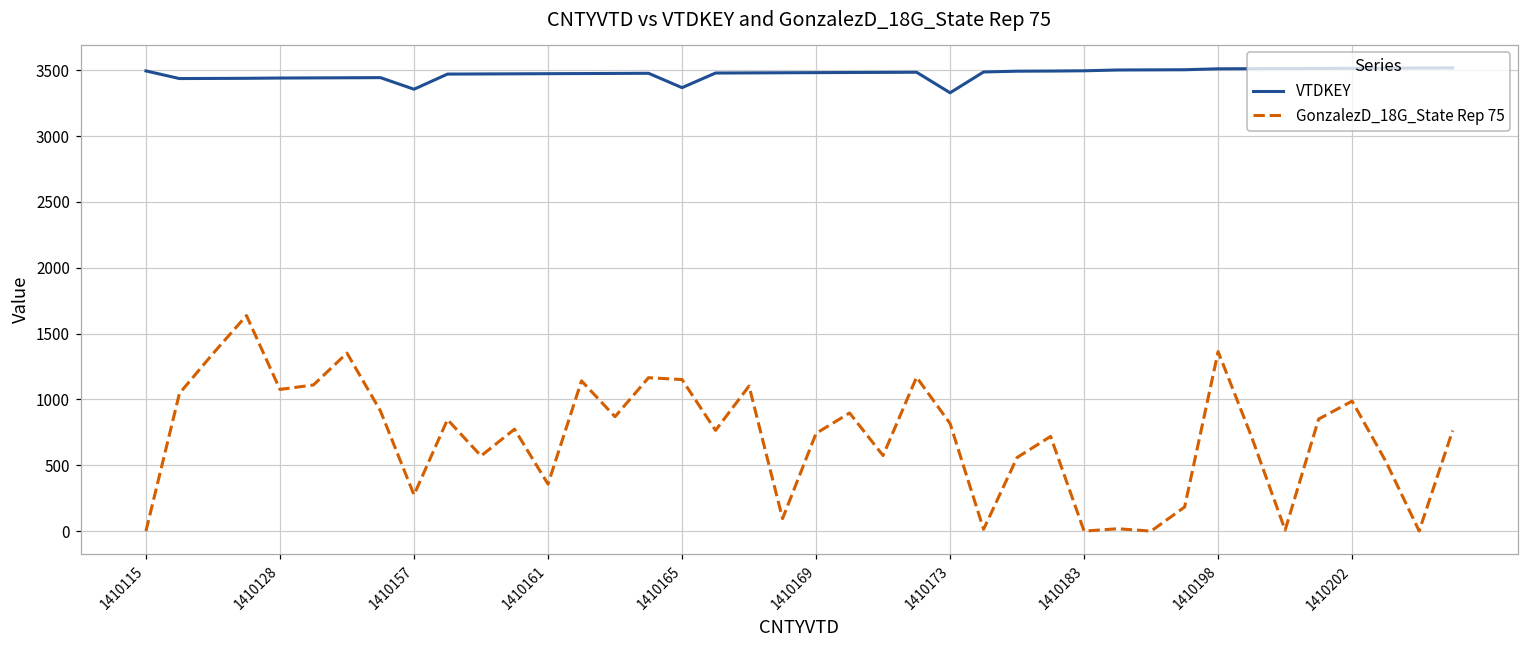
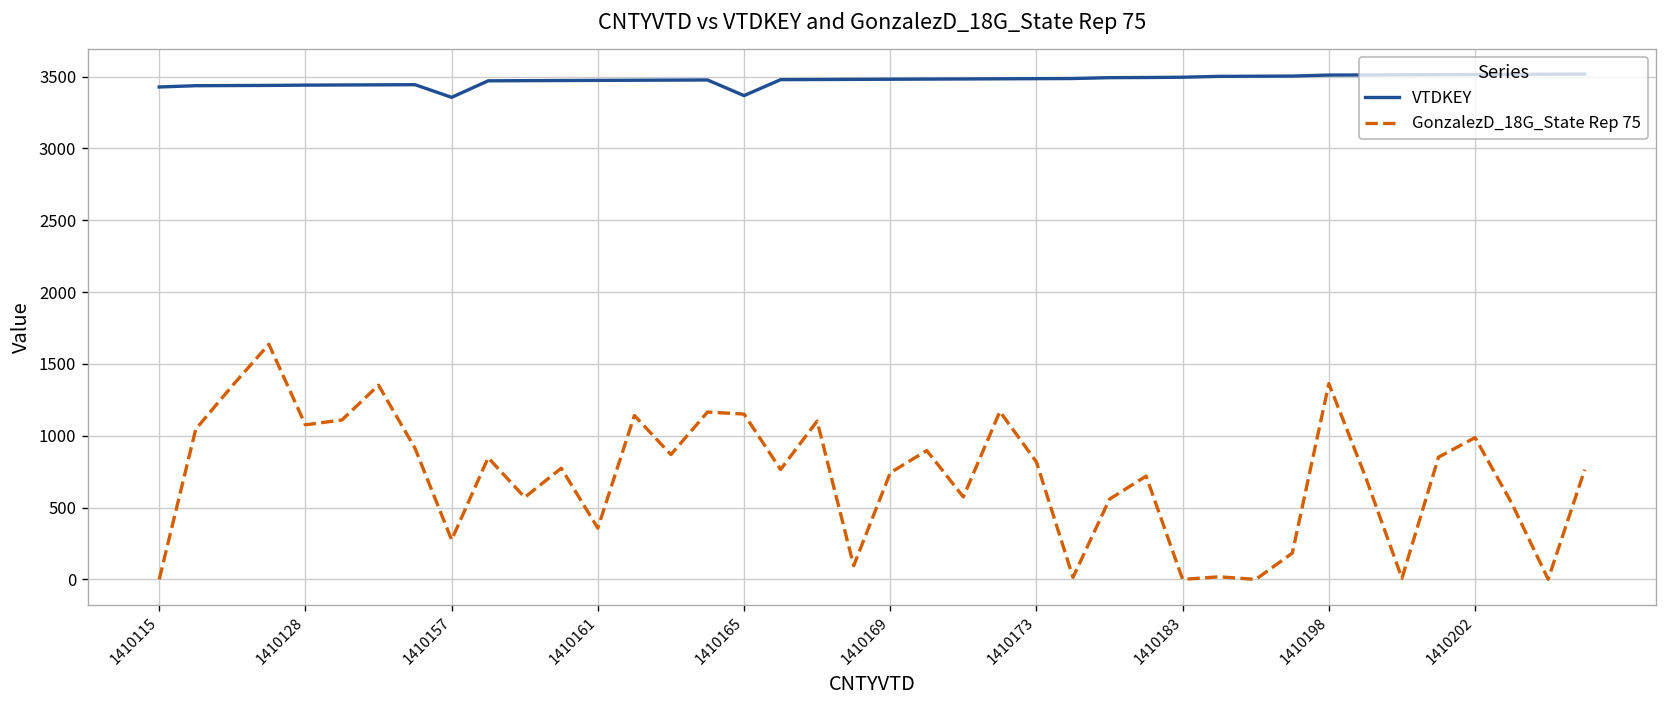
  {
    "VTDKEY": {
-     "1410115": 3500,
+     "1410115": 3430,
      "1410128": 3440,
      "1410157": 3360,
      "1410161": 3470,
      "1410165": 3370,
      "1410169": 3480,
-     "1410173": 3330,
+     "1410173": 3490,
      "1410183": 3500,
      "1410198": 3510
    },
    "GonzalezD_18G_State Rep 75": {
      "1410115": 0,
      "1410128": 1080,
      "1410157": 280,
      "1410161": 360,
      "1410165": 1150,
      "1410169": 740,
      "1410173": 820,
      "1410183": 0,
      "1410198": 1360,
      "1410202": 990
    }
  }
